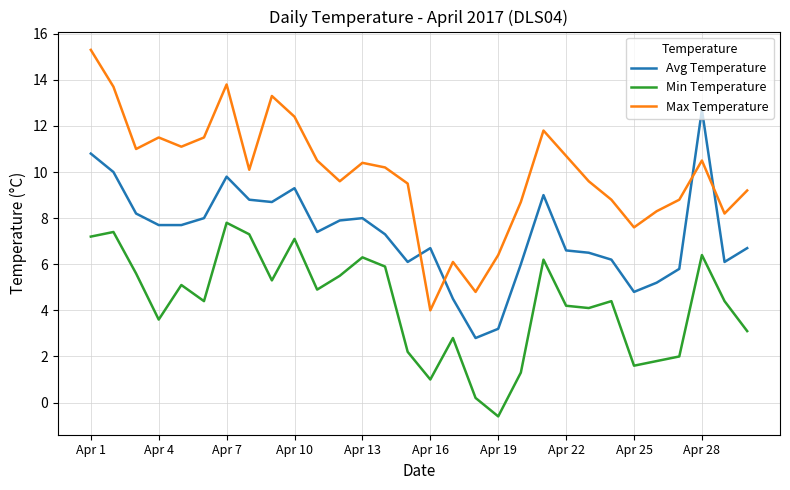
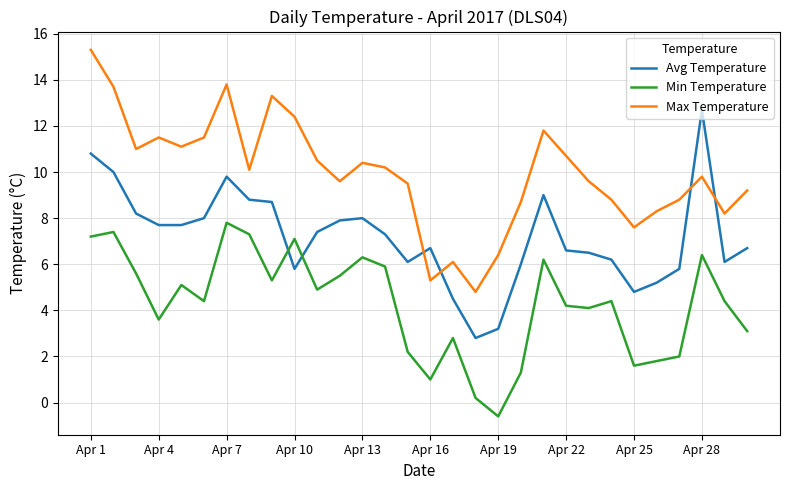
  {
    "Avg Temperature": {
      "Apr 1": 10.8,
      "Apr 4": 7.7,
      "Apr 7": 9.8,
-     "Apr 10": 9.3,
+     "Apr 10": 5.8,
      "Apr 13": 8.0,
      "Apr 16": 6.7,
      "Apr 19": 3.2,
      "Apr 22": 6.6,
      "Apr 25": 4.8
    },
    "Min Temperature": {
      "Apr 1": 7.2,
      "Apr 4": 3.6,
      "Apr 7": 7.8,
      "Apr 10": 7.1,
      "Apr 13": 6.3,
      "Apr 16": 1.0,
      "Apr 19": -0.6,
      "Apr 22": 4.2,
      "Apr 25": 1.6,
      "Apr 28": 6.4
    },
    "Max Temperature": {
      "Apr 1": 15.3,
      "Apr 4": 11.5,
      "Apr 7": 13.8,
      "Apr 10": 12.4,
      "Apr 13": 10.4,
-     "Apr 16": 4.0,
+     "Apr 16": 5.3,
      "Apr 19": 6.4,
      "Apr 22": 10.7,
      "Apr 25": 7.6,
-     "Apr 28": 10.5
+     "Apr 28": 9.8
    }
  }
